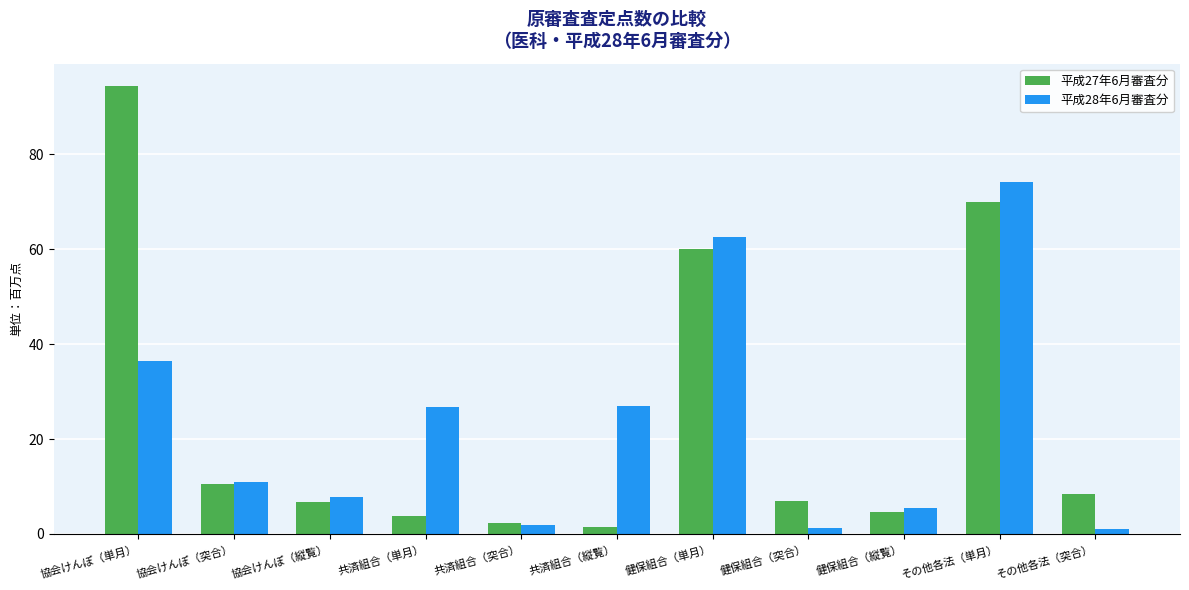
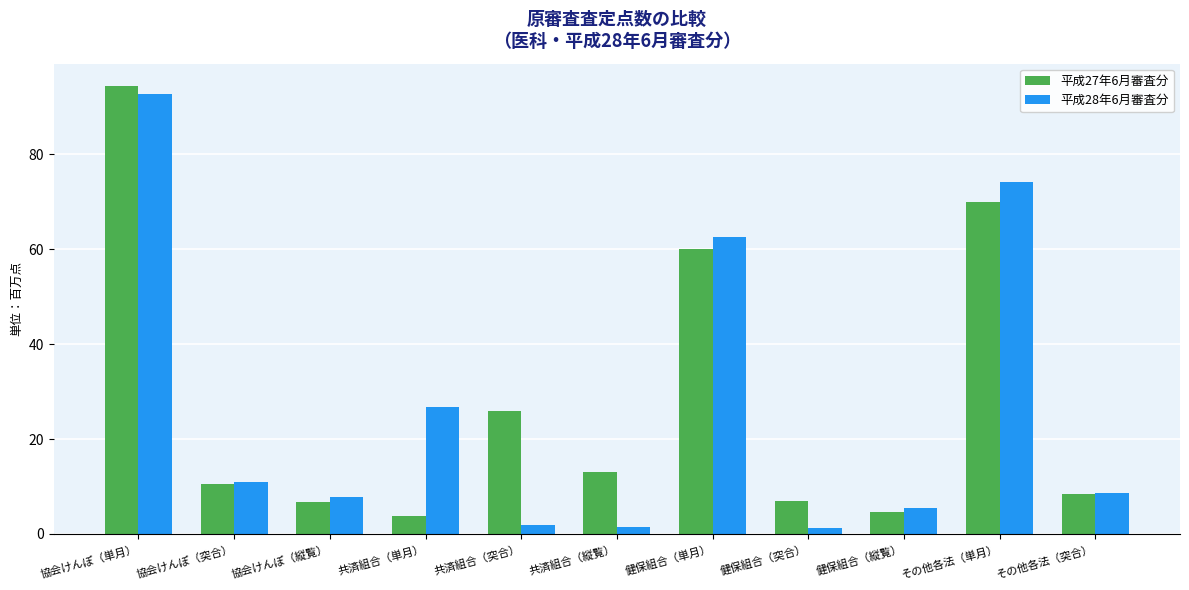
  {
    "平成27年6月審査分": {
      "協会けんぽ（単月）": 94,
      "協会けんぽ（突合）": 11,
      "協会けんぽ（縦覧）": 7,
      "共済組合（単月）": 4,
-     "共済組合（突合）": 2,
-     "共済組合（縦覧）": 1,
+     "共済組合（突合）": 26,
+     "共済組合（縦覧）": 13,
      "健保組合（単月）": 60,
      "健保組合（突合）": 7,
      "健保組合（縦覧）": 5,
      "その他各法（単月）": 70,
      "その他各法（突合）": 9
    },
    "平成28年6月審査分": {
-     "協会けんぽ（単月）": 36,
+     "協会けんぽ（単月）": 93,
      "協会けんぽ（突合）": 11,
      "協会けんぽ（縦覧）": 8,
      "共済組合（単月）": 27,
      "共済組合（突合）": 2,
-     "共済組合（縦覧）": 27,
+     "共済組合（縦覧）": 2,
      "健保組合（単月）": 63,
      "健保組合（突合）": 1,
      "健保組合（縦覧）": 5,
      "その他各法（単月）": 74,
-     "その他各法（突合）": 1
+     "その他各法（突合）": 9
    }
  }
